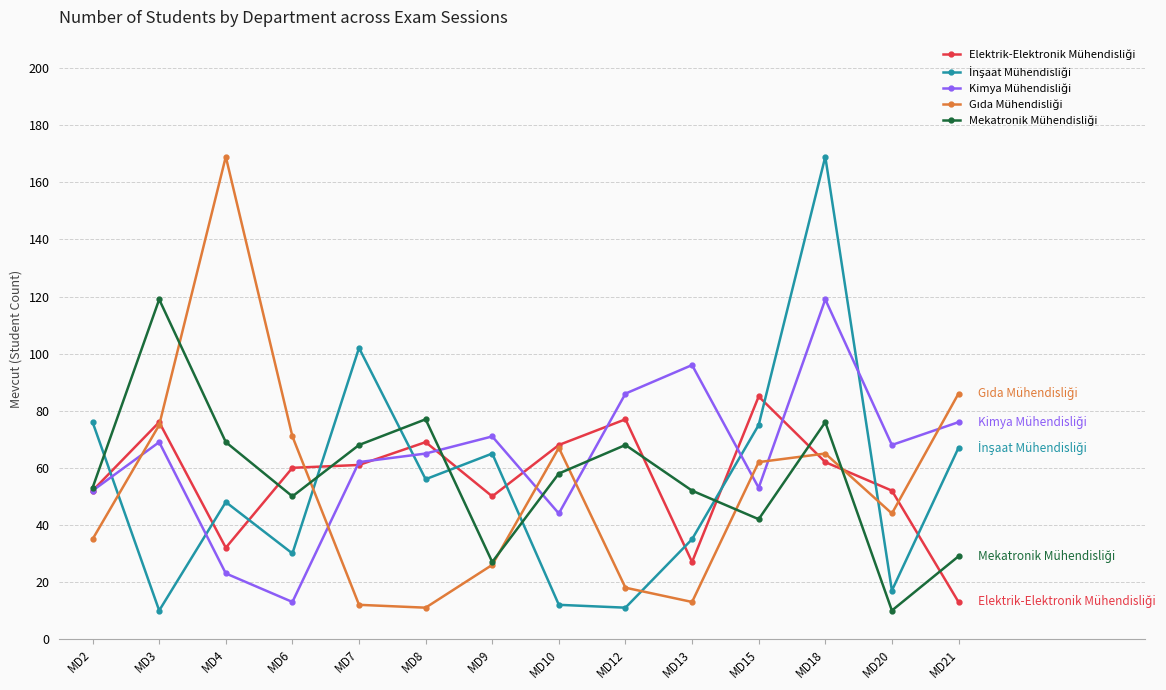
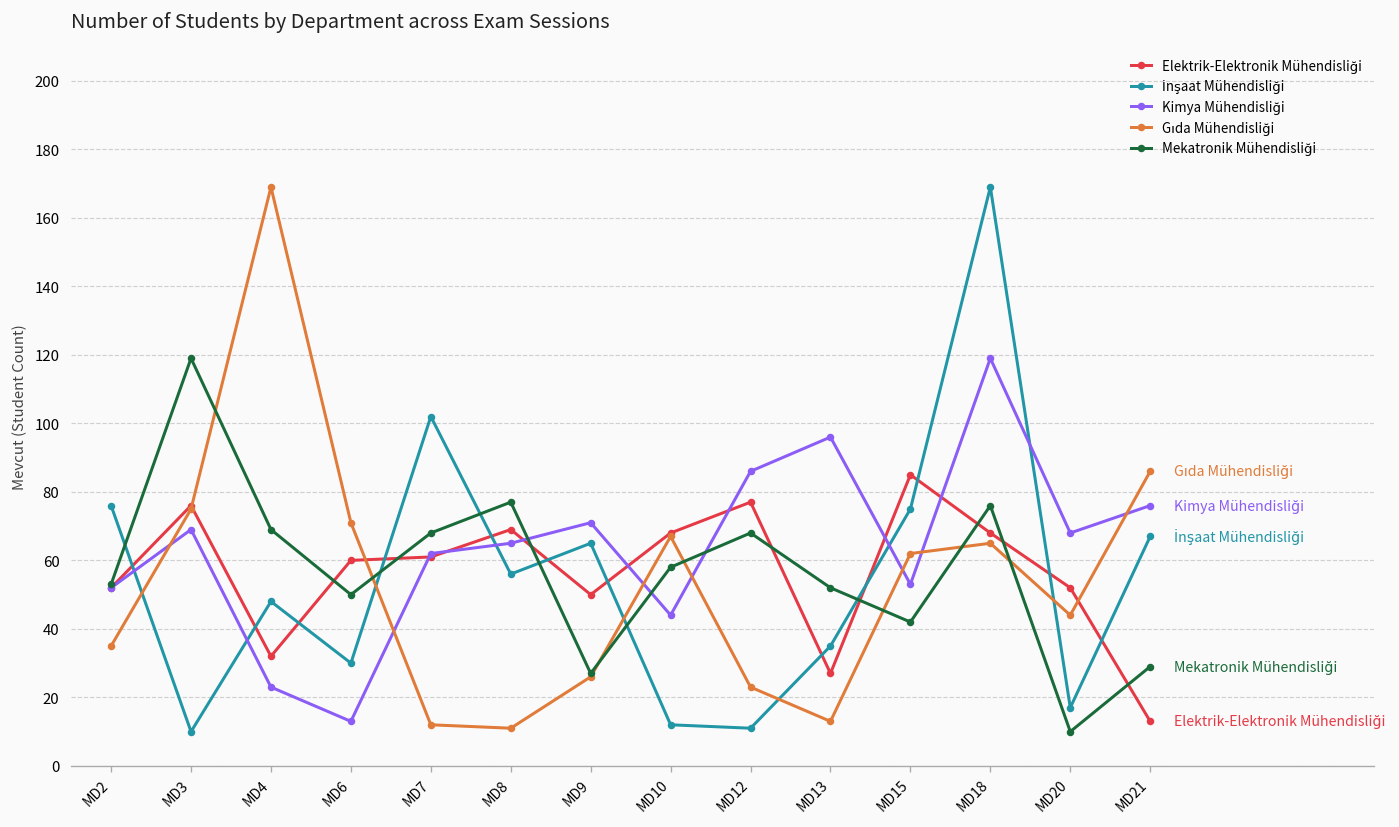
  {
    "Elektrik-Elektronik Mühendisliği": {
      "MD3": 76,
      "MD4": 32,
      "MD6": 60,
      "MD7": 61,
      "MD8": 69,
      "MD9": 50,
      "MD10": 68,
      "MD12": 77,
      "MD13": 27,
      "MD15": 85,
-     "MD18": 62,
+     "MD18": 68,
      "MD20": 52,
      "MD21": 13
    },
    "İnşaat Mühendisliği": {
      "MD2": 76,
      "MD3": 10,
      "MD4": 48,
      "MD6": 30,
      "MD7": 102,
      "MD8": 56,
      "MD9": 65,
      "MD10": 12,
      "MD12": 11,
      "MD13": 35,
      "MD15": 75,
      "MD18": 169,
      "MD20": 17,
      "MD21": 67
    },
    "Kimya Mühendisliği": {
      "MD3": 69,
      "MD4": 23,
      "MD6": 13,
      "MD7": 62,
      "MD8": 65,
      "MD9": 71,
      "MD10": 44,
      "MD12": 86,
      "MD13": 96,
      "MD15": 53,
      "MD18": 119,
      "MD20": 68,
      "MD21": 76
    },
    "Gıda Mühendisliği": {
      "MD2": 35,
      "MD3": 75,
      "MD4": 169,
      "MD6": 71,
      "MD7": 12,
      "MD8": 11,
      "MD9": 26,
      "MD10": 67,
-     "MD12": 18,
+     "MD12": 23,
      "MD13": 13,
      "MD15": 62,
      "MD18": 65,
      "MD20": 44,
      "MD21": 86
    },
    "Mekatronik Mühendisliği": {
      "MD2": 53,
      "MD3": 119,
      "MD4": 69,
      "MD6": 50,
      "MD7": 68,
      "MD8": 77,
      "MD9": 27,
      "MD10": 58,
      "MD12": 68,
      "MD13": 52,
      "MD15": 42,
      "MD18": 76,
      "MD20": 10,
      "MD21": 29
    }
  }
